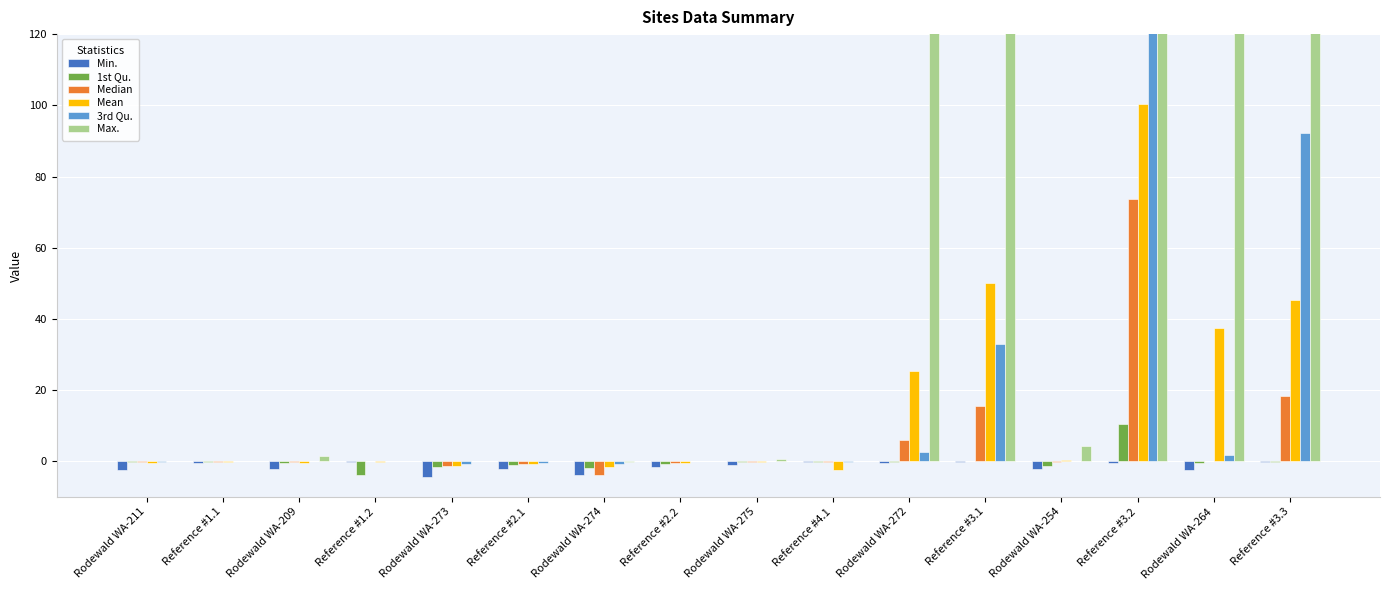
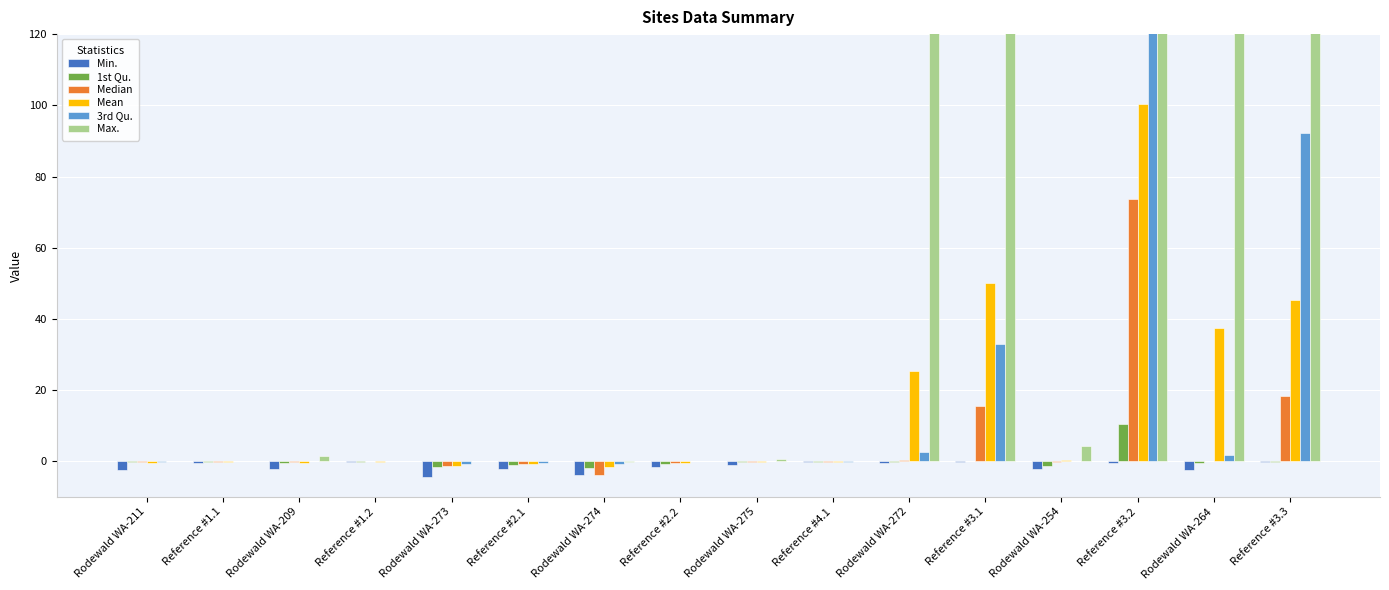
  {
    "1st Qu.": {
-     "Reference #1.2": -4,
+     "Reference #1.2": 0,
      "Rodewald WA-273": -2,
      "Reference #2.1": -1,
      "Rodewald WA-274": -2,
      "Reference #2.2": -1,
      "Rodewald WA-254": -1,
      "Reference #3.2": 10
    },
    "Median": {
      "Rodewald WA-273": -1,
      "Reference #2.1": -1,
      "Rodewald WA-274": -4,
-     "Rodewald WA-272": 6,
+     "Rodewald WA-272": 0,
      "Reference #3.1": 15,
      "Reference #3.2": 74,
      "Reference #3.3": 18
    },
    "Mean": {
      "Rodewald WA-273": -1,
      "Reference #2.1": -1,
      "Rodewald WA-274": -2,
-     "Reference #4.1": -2,
+     "Reference #4.1": 0,
      "Rodewald WA-272": 25,
      "Reference #3.1": 50,
      "Reference #3.2": 100,
      "Rodewald WA-264": 38,
      "Reference #3.3": 45
    },
    "Max.": {
      "Rodewald WA-209": 2,
      "Rodewald WA-254": 4
    }
  }
